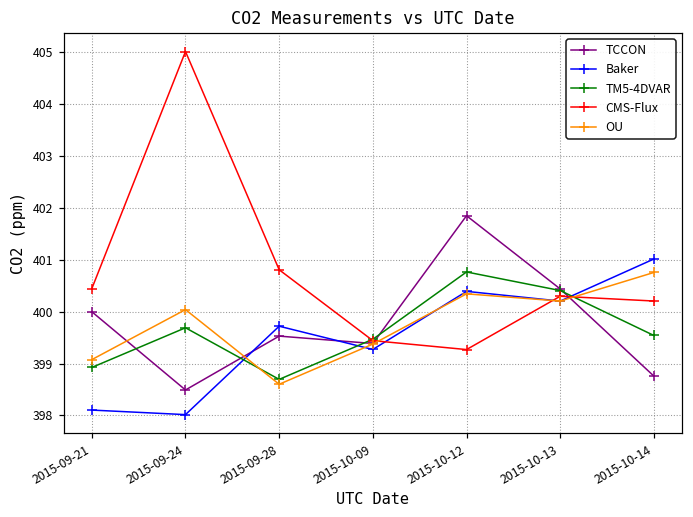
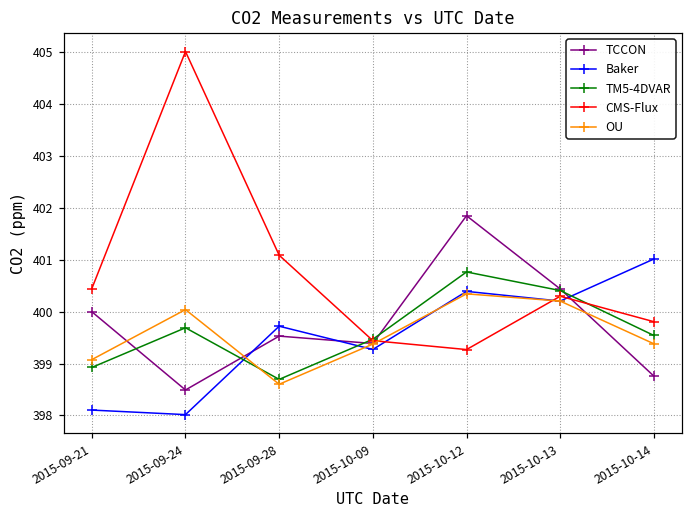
  {
    "TCCON": {
      "2015-09-21": 400.0,
      "2015-09-24": 398.5,
      "2015-09-28": 399.5,
      "2015-10-12": 401.9,
      "2015-10-14": 398.8
    },
    "Baker": {
      "2015-09-21": 398.1,
      "2015-09-24": 398.0,
      "2015-09-28": 399.7,
      "2015-10-09": 399.3,
      "2015-10-14": 401.0
    },
    "TM5-4DVAR": {
      "2015-09-21": 398.9,
      "2015-09-24": 399.7,
      "2015-09-28": 398.7,
      "2015-10-12": 400.8,
      "2015-10-14": 399.5
    },
    "CMS-Flux": {
      "2015-09-21": 400.4,
      "2015-09-24": 405.0,
-     "2015-09-28": 400.8,
+     "2015-09-28": 401.1,
      "2015-10-12": 399.3,
      "2015-10-13": 400.3,
-     "2015-10-14": 400.2
+     "2015-10-14": 399.8
    },
    "OU": {
      "2015-09-21": 399.1,
      "2015-09-24": 400.0,
      "2015-09-28": 398.6,
-     "2015-10-14": 400.8
+     "2015-10-14": 399.4
    }
  }
